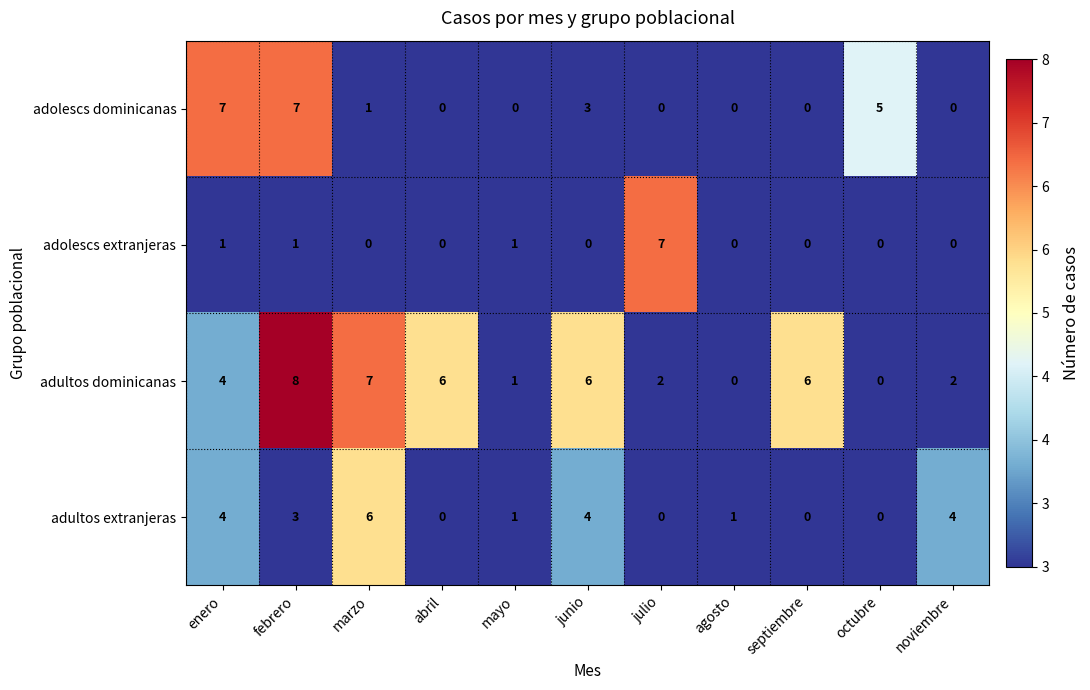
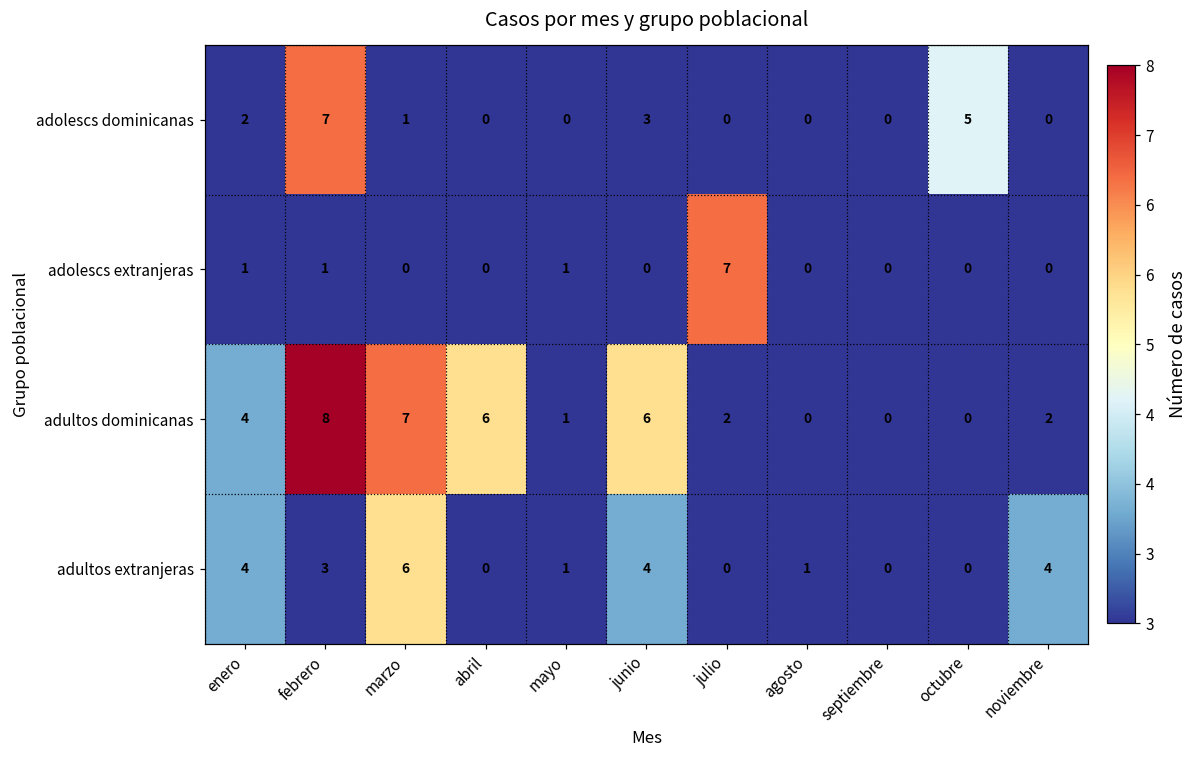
  {
    "adolescs dominicanas": {
-     "enero": 7,
+     "enero": 2,
      "febrero": 7,
      "marzo": 1,
      "abril": 0,
      "mayo": 0,
      "junio": 3,
      "julio": 0,
      "agosto": 0,
      "septiembre": 0,
      "octubre": 5,
      "noviembre": 0
    },
    "adolescs extranjeras": {
      "enero": 1,
      "febrero": 1,
      "marzo": 0,
      "abril": 0,
      "mayo": 1,
      "junio": 0,
      "julio": 7,
      "agosto": 0,
      "septiembre": 0,
      "octubre": 0,
      "noviembre": 0
    },
    "adultos dominicanas": {
      "enero": 4,
      "febrero": 8,
      "marzo": 7,
      "abril": 6,
      "mayo": 1,
      "junio": 6,
      "julio": 2,
      "agosto": 0,
-     "septiembre": 6,
+     "septiembre": 0,
      "octubre": 0,
      "noviembre": 2
    },
    "adultos extranjeras": {
      "enero": 4,
      "febrero": 3,
      "marzo": 6,
      "abril": 0,
      "mayo": 1,
      "junio": 4,
      "julio": 0,
      "agosto": 1,
      "septiembre": 0,
      "octubre": 0,
      "noviembre": 4
    }
  }
